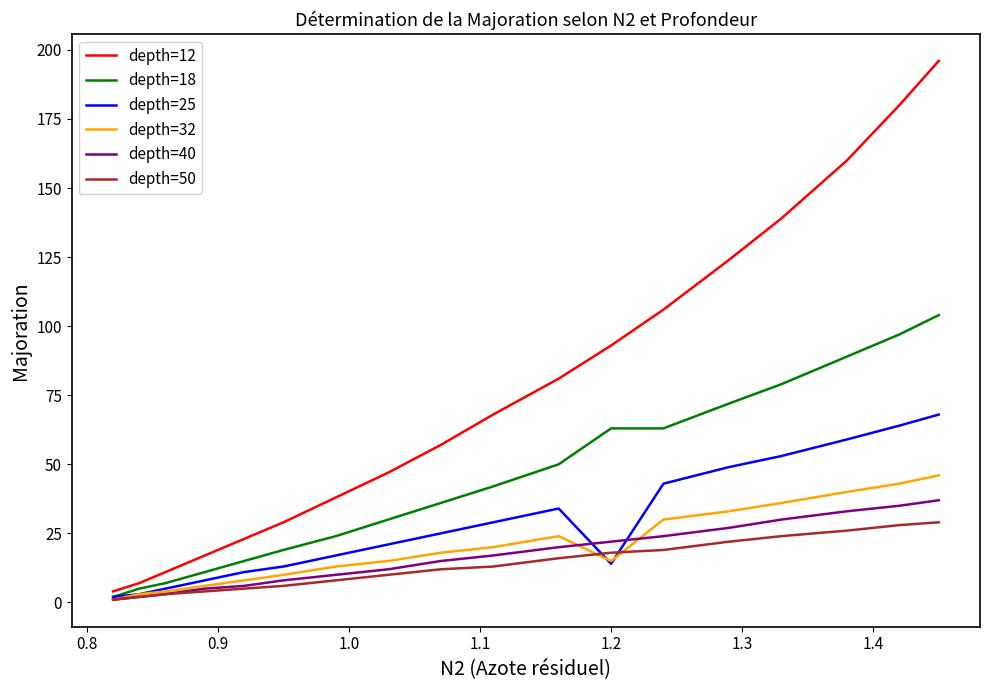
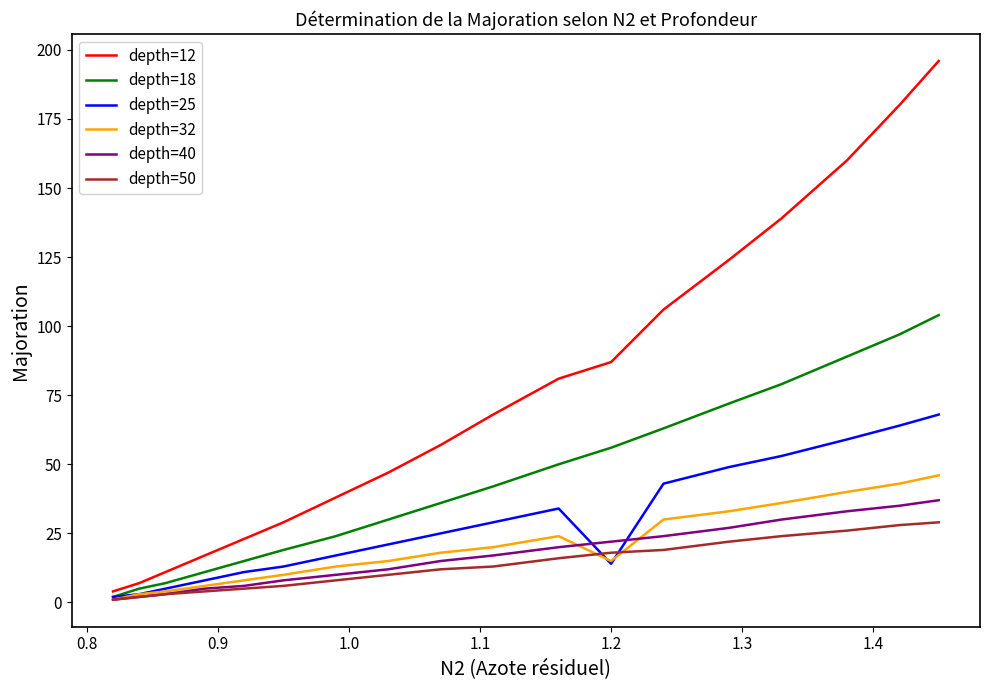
  {
    "depth=12": {
-     "1.2": 93
+     "1.2": 87
    },
    "depth=18": {
-     "1.2": 63
+     "1.2": 56
    },
    "depth=25": {
      "1.2": 14
    },
    "depth=32": {
      "1.2": 15
    },
    "depth=40": {
      "1.2": 22
    },
    "depth=50": {
      "1.2": 18
    }
  }
